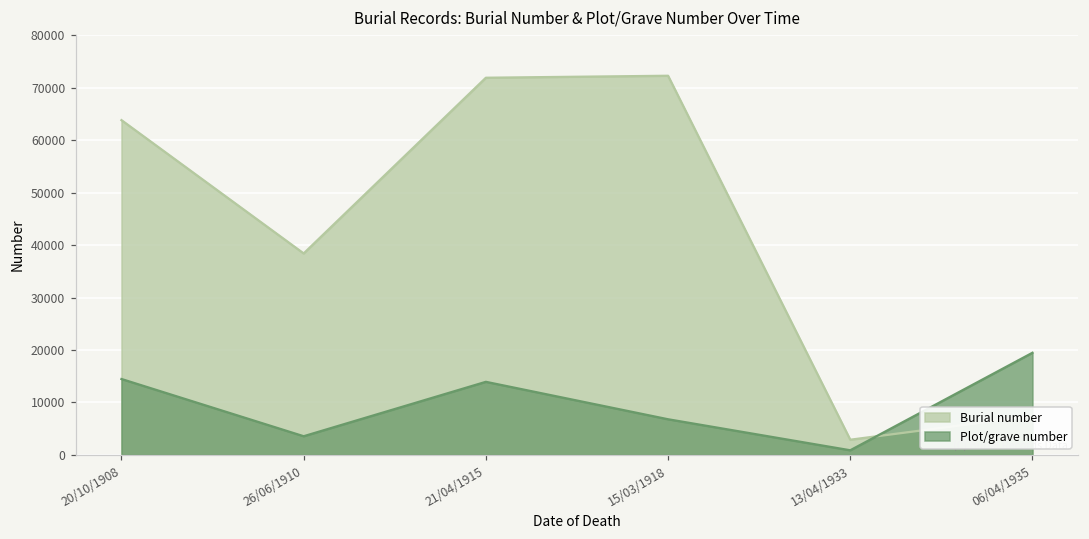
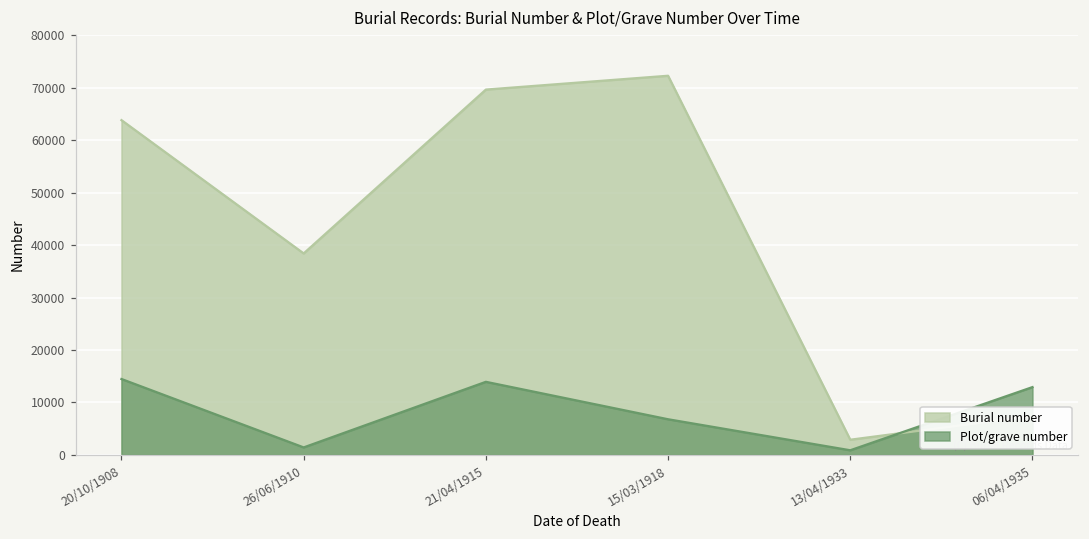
  {
    "Burial number": {
      "20/10/1908": 64000,
      "26/06/1910": 38000,
-     "21/04/1915": 72000,
+     "21/04/1915": 70000,
      "15/03/1918": 72000,
      "13/04/1933": 3000
    },
    "Plot/grave number": {
      "20/10/1908": 14000,
-     "26/06/1910": 4000,
+     "26/06/1910": 1000,
      "21/04/1915": 14000,
      "15/03/1918": 7000,
      "13/04/1933": 1000,
-     "06/04/1935": 19000
+     "06/04/1935": 13000
    }
  }
